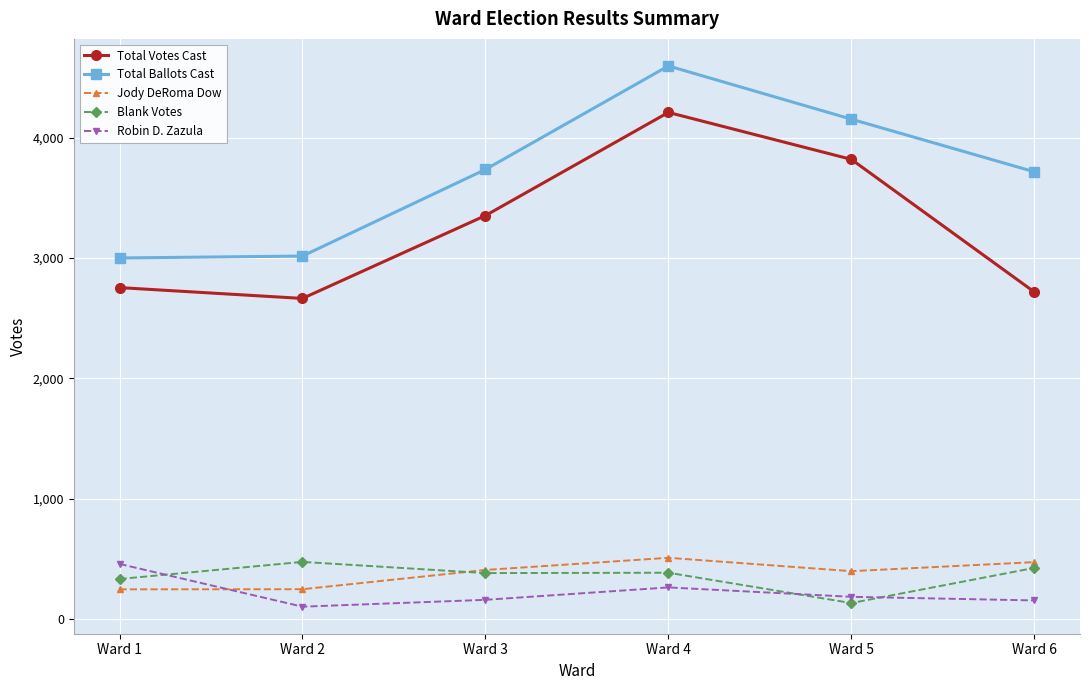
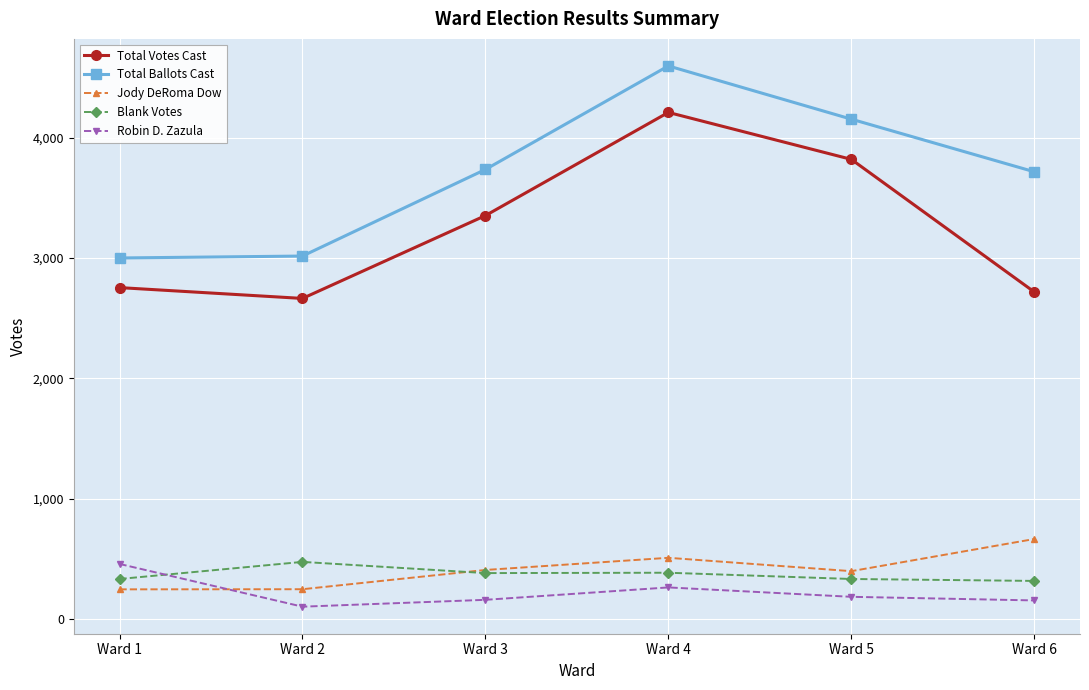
  {
    "Total Votes Cast": {
      "Ward 1": "2,750",
      "Ward 2": "2,660",
      "Ward 3": "3,350",
      "Ward 4": "4,210",
      "Ward 5": "3,820",
      "Ward 6": "2,720"
    },
    "Total Ballots Cast": {
      "Ward 1": "3,000",
      "Ward 2": "3,020",
      "Ward 3": "3,740",
      "Ward 4": "4,600",
      "Ward 5": "4,150",
      "Ward 6": "3,720"
    },
    "Jody DeRoma Dow": {
      "Ward 1": "250",
      "Ward 2": "250",
      "Ward 3": "410",
      "Ward 4": "510",
      "Ward 5": "400",
-     "Ward 6": "470"
+     "Ward 6": "670"
    },
    "Blank Votes": {
      "Ward 1": "330",
      "Ward 2": "480",
      "Ward 3": "380",
      "Ward 4": "390",
-     "Ward 5": "130",
-     "Ward 6": "430"
+     "Ward 5": "330",
+     "Ward 6": "320"
    },
    "Robin D. Zazula": {
      "Ward 1": "460",
      "Ward 2": "100",
      "Ward 3": "160",
      "Ward 4": "260",
      "Ward 5": "190",
      "Ward 6": "160"
    }
  }
